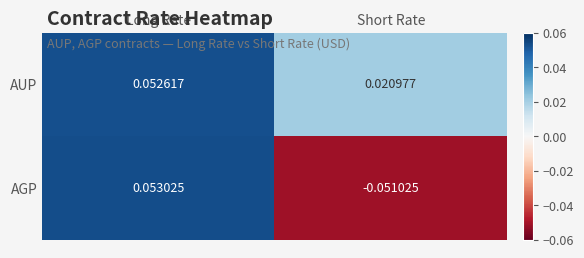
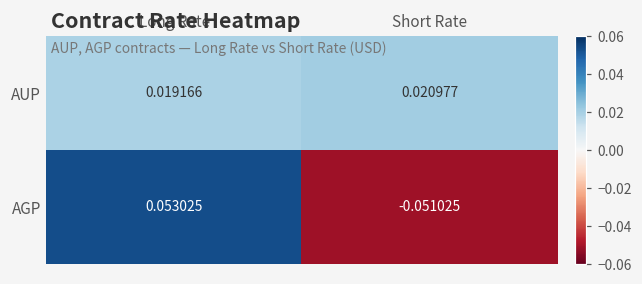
  {
    "AUP": {
-     "Long Rate": 0.052617,
+     "Long Rate": 0.019166,
      "Short Rate": 0.020977
    },
    "AGP": {
      "Long Rate": 0.053025,
      "Short Rate": -0.051025
    }
  }
